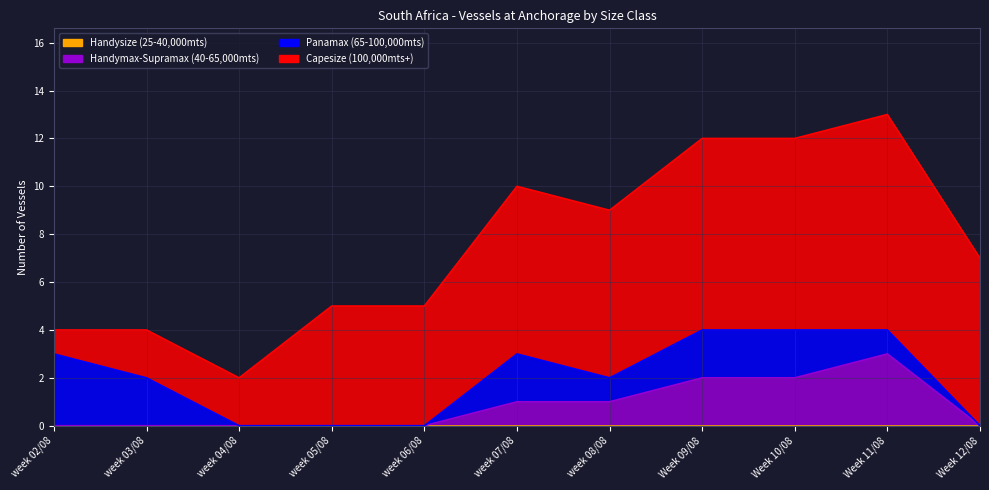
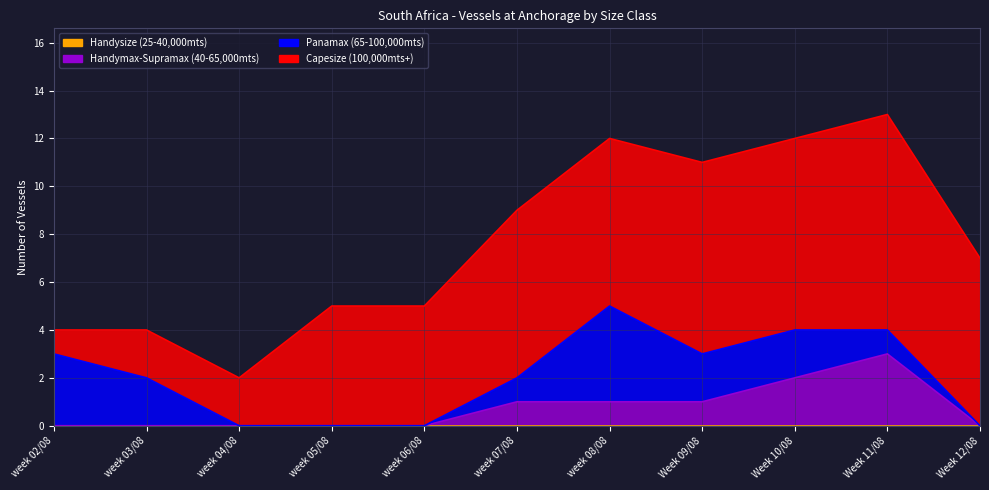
  {
    "Handysize (25-40,000mts)": {
      "week 07/08": 0,
      "week 08/08": 0,
      "Week 09/08": 0,
      "Week 10/08": 0,
      "Week 11/08": 0
    },
    "Handymax-Supramax (40-65,000mts)": {
      "week 07/08": 1,
      "week 08/08": 1,
-     "Week 09/08": 2,
+     "Week 09/08": 1,
      "Week 10/08": 2,
      "Week 11/08": 3
    },
    "Panamax (65-100,000mts)": {
      "week 02/08": 3,
      "week 03/08": 2,
-     "week 07/08": 2,
-     "week 08/08": 1,
+     "week 07/08": 1,
+     "week 08/08": 4,
      "Week 10/08": 4,
      "Week 11/08": 4
    },
    "Capesize (100,000mts+)": {
      "week 02/08": 1,
      "week 03/08": 2,
      "week 04/08": 2,
      "week 05/08": 5,
      "week 06/08": 5,
      "week 07/08": 7,
      "week 08/08": 7,
      "Week 09/08": 8,
      "Week 10/08": 8,
      "Week 11/08": 9,
      "Week 12/08": 7
    }
  }
